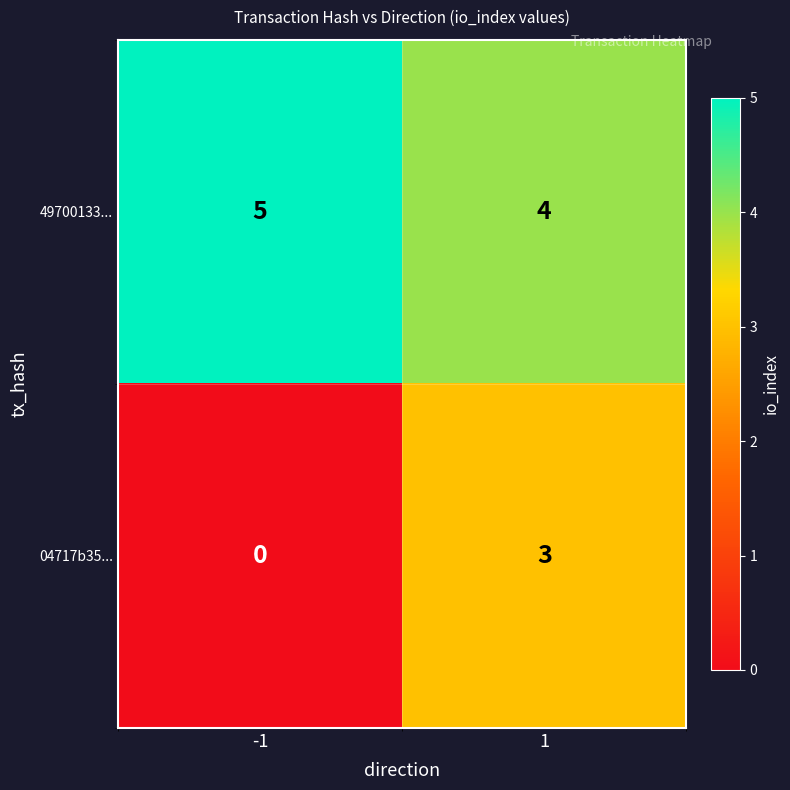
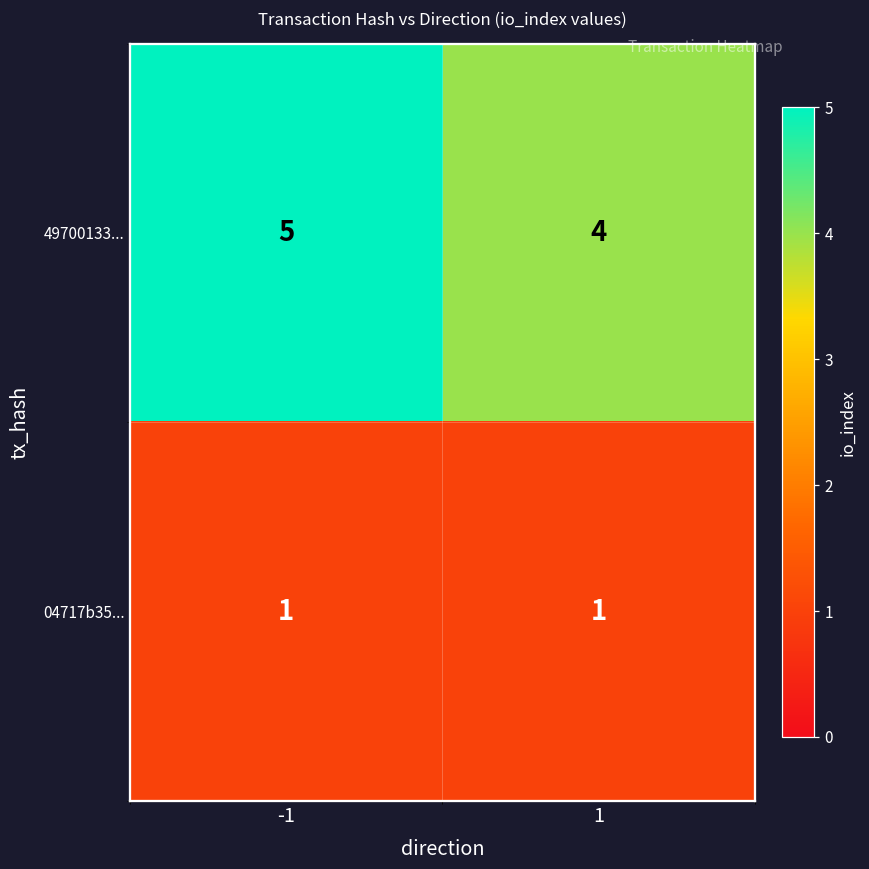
  {
    "49700133...": {
      "-1": 5,
      "1": 4
    },
    "04717b35...": {
-     "-1": 0,
-     "1": 3
+     "-1": 1,
+     "1": 1
    }
  }
